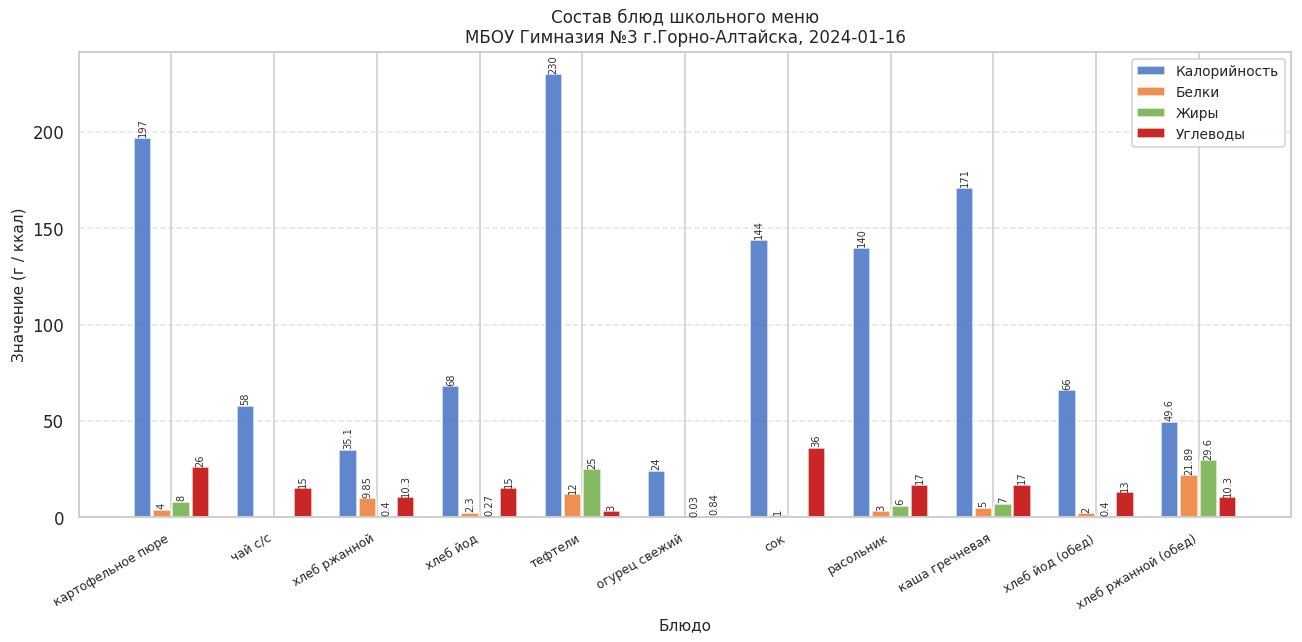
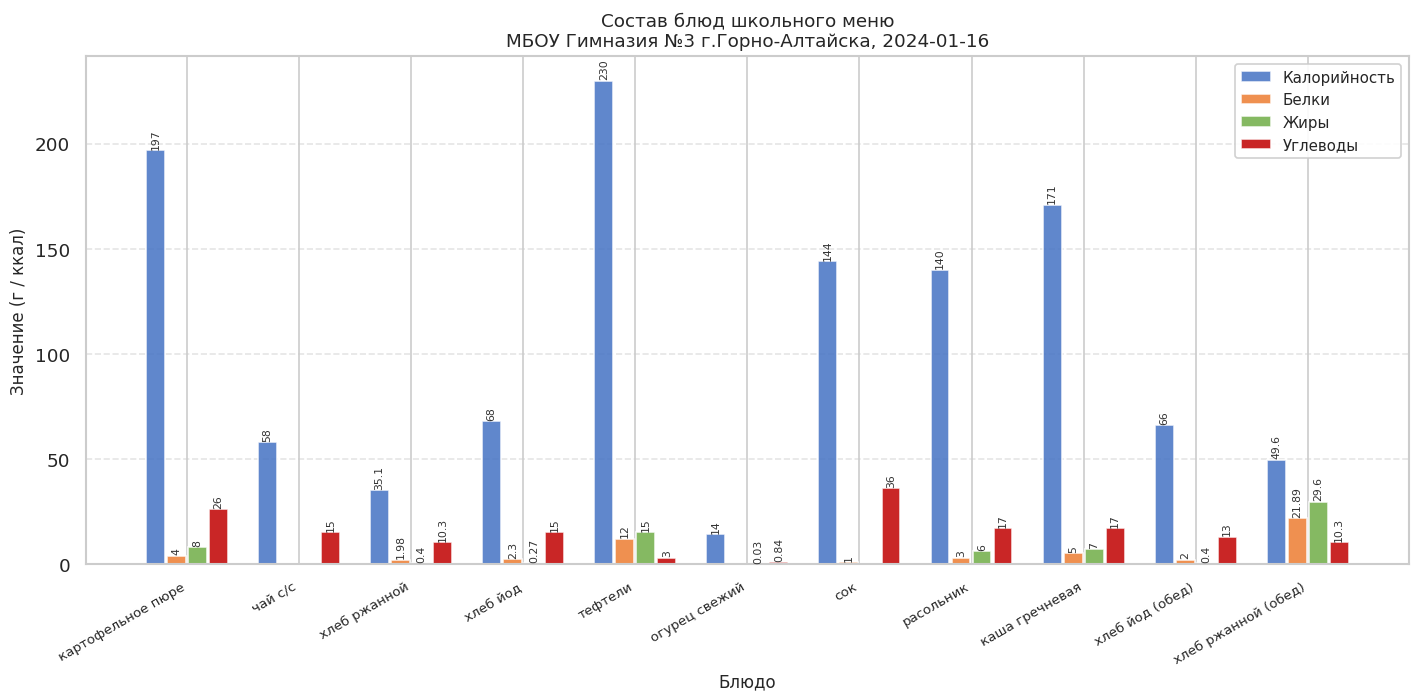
  {
    "Калорийность": {
      "картофельное пюре": 197,
      "чай с/с": 58,
      "хлеб ржанной": 35.1,
      "хлеб йод": 68,
      "тефтели": 230,
-     "огурец свежий": 24,
+     "огурец свежий": 14,
      "сок": 144,
      "расольник": 140,
      "каша гречневая": 171,
      "хлеб йод (обед)": 66,
      "хлеб ржанной (обед)": 49.6
    },
    "Белки": {
      "картофельное пюре": 4,
-     "хлеб ржанной": 9.85,
+     "хлеб ржанной": 1.98,
      "хлеб йод": 2.3,
      "тефтели": 12,
      "сок": 1,
      "расольник": 3,
      "каша гречневая": 5,
      "хлеб йод (обед)": 2,
      "хлеб ржанной (обед)": 21.89
    },
    "Жиры": {
      "картофельное пюре": 8,
      "хлеб ржанной": 0.4,
      "хлеб йод": 0.27,
-     "тефтели": 25,
+     "тефтели": 15,
      "огурец свежий": 0.03,
      "расольник": 6,
      "каша гречневая": 7,
      "хлеб йод (обед)": 0.4,
      "хлеб ржанной (обед)": 29.6
    },
    "Углеводы": {
      "картофельное пюре": 26,
      "чай с/с": 15,
      "хлеб ржанной": 10.3,
      "хлеб йод": 15,
      "тефтели": 3,
      "огурец свежий": 0.84,
      "сок": 36,
      "расольник": 17,
      "каша гречневая": 17,
      "хлеб йод (обед)": 13,
      "хлеб ржанной (обед)": 10.3
    }
  }
